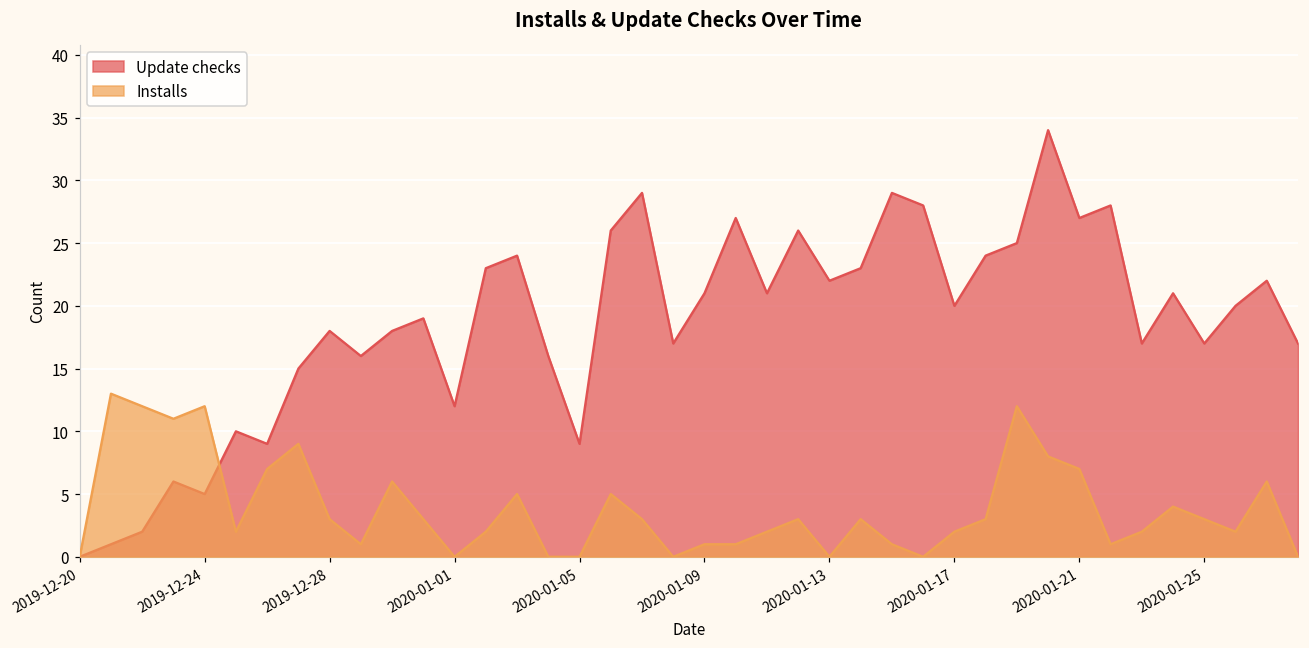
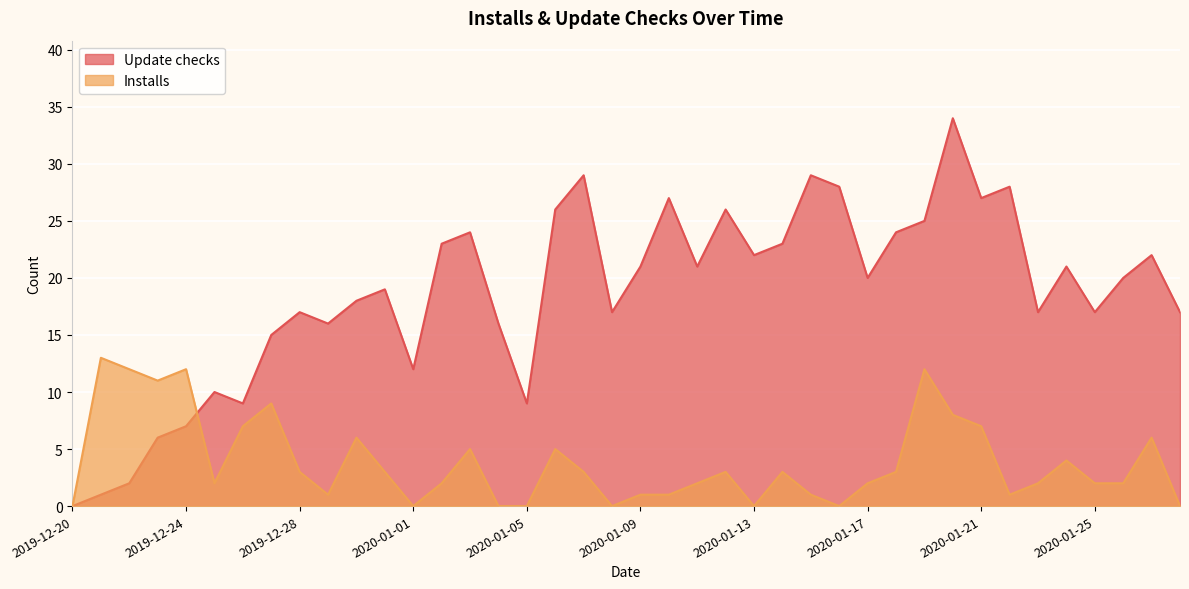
  {
    "Update checks": {
-     "2019-12-24": 5,
-     "2019-12-28": 18,
+     "2019-12-24": 7,
+     "2019-12-28": 17,
      "2020-01-01": 12,
      "2020-01-05": 9,
      "2020-01-09": 21,
      "2020-01-13": 22,
      "2020-01-17": 20,
      "2020-01-21": 27,
      "2020-01-25": 17
    },
    "Installs": {
      "2019-12-24": 12,
      "2019-12-28": 3,
      "2020-01-01": 0,
      "2020-01-05": 0,
      "2020-01-09": 1,
      "2020-01-13": 0,
      "2020-01-17": 2,
      "2020-01-21": 7,
-     "2020-01-25": 3
+     "2020-01-25": 2
    }
  }
